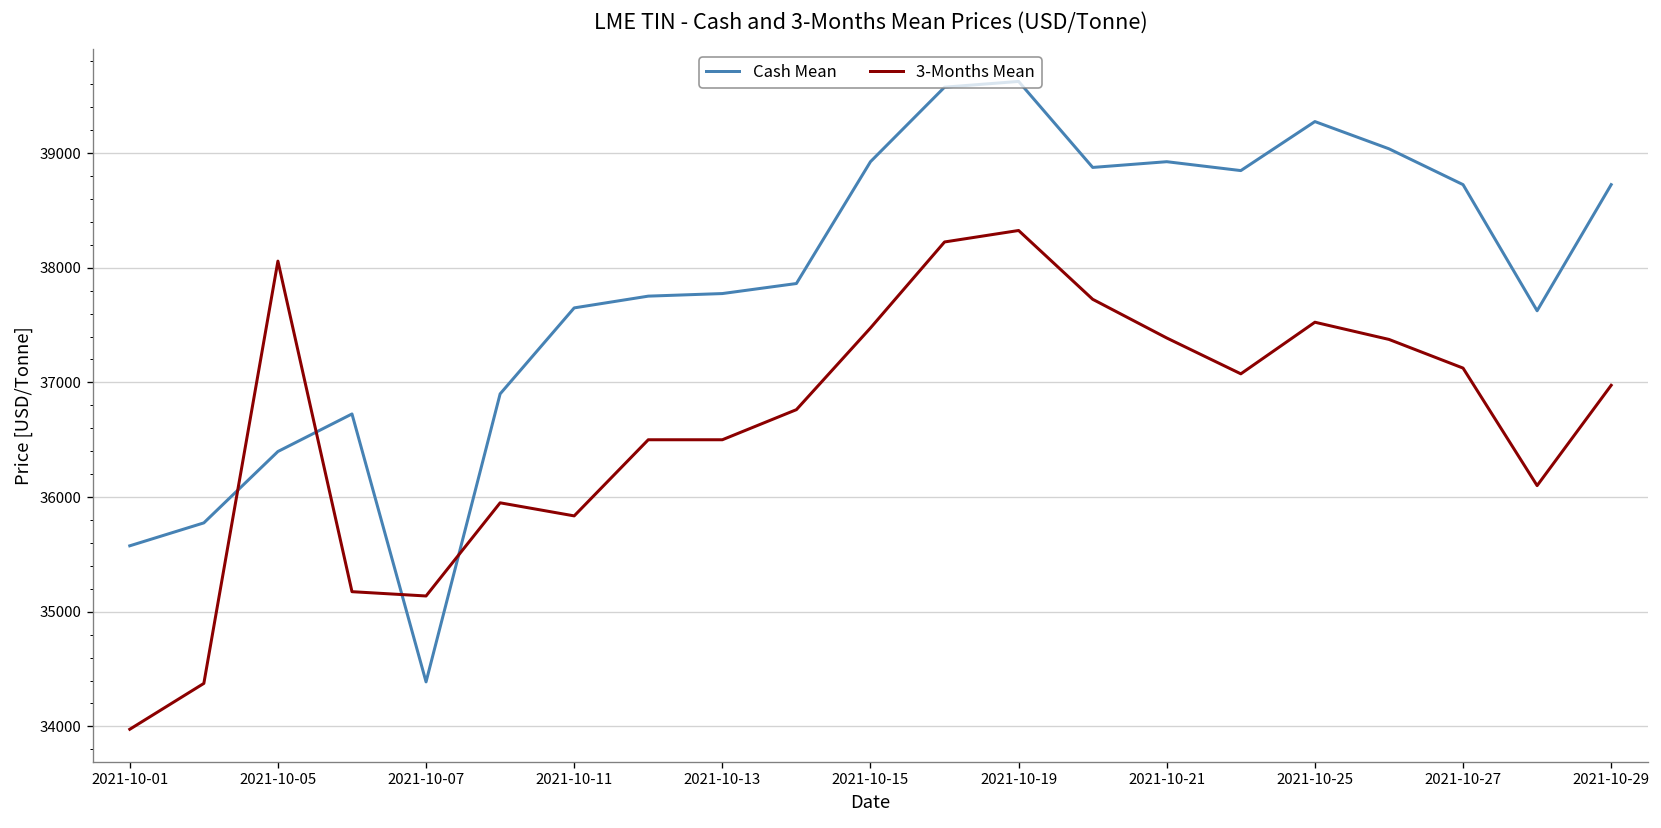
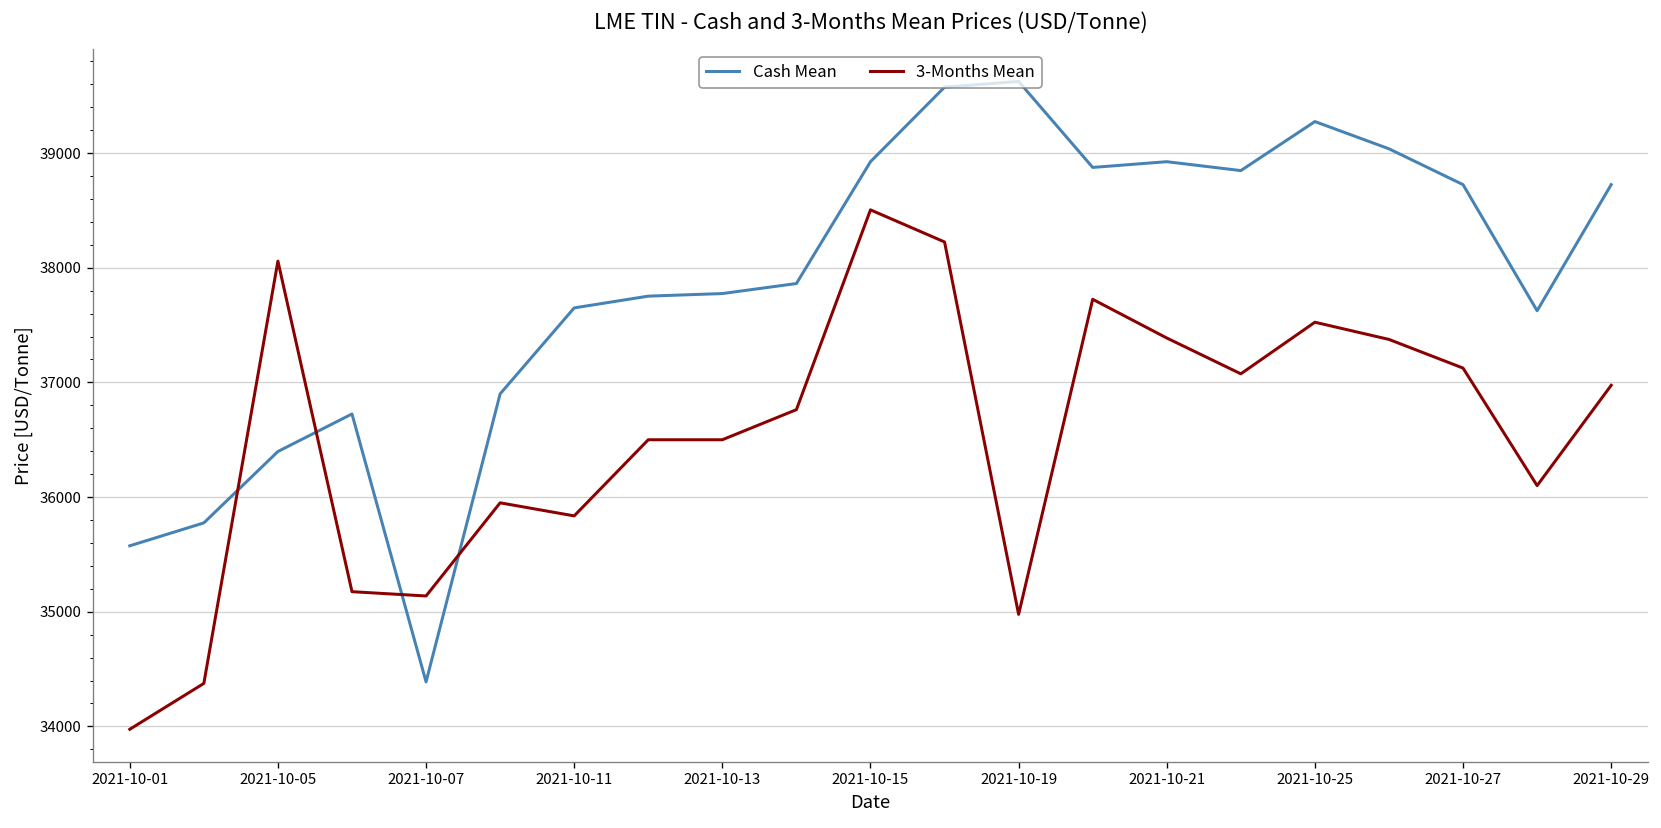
  {
    "Cash Mean": {
      "2021-10-01": 35600,
      "2021-10-05": 36400,
      "2021-10-07": 34400,
      "2021-10-11": 37700,
      "2021-10-13": 37800,
      "2021-10-15": 38900,
      "2021-10-21": 38900,
      "2021-10-25": 39300,
      "2021-10-27": 38700,
      "2021-10-29": 38700
    },
    "3-Months Mean": {
      "2021-10-01": 34000,
      "2021-10-05": 38100,
      "2021-10-07": 35100,
      "2021-10-11": 35800,
      "2021-10-13": 36500,
-     "2021-10-15": 37500,
-     "2021-10-19": 38300,
+     "2021-10-15": 38500,
+     "2021-10-19": 35000,
      "2021-10-21": 37400,
      "2021-10-25": 37500,
      "2021-10-27": 37100,
      "2021-10-29": 37000
    }
  }
